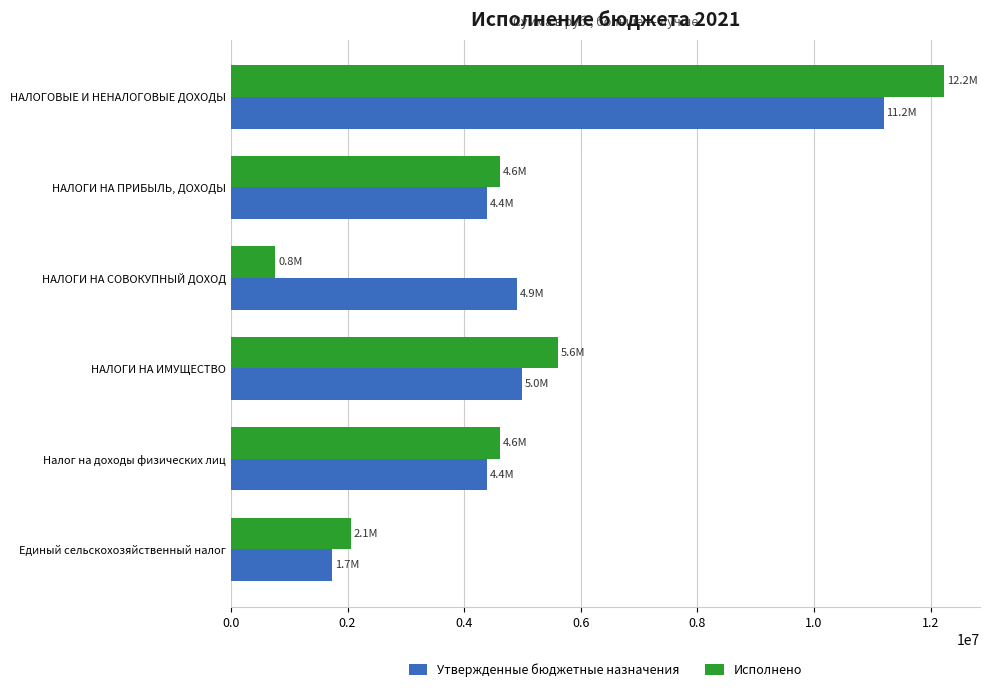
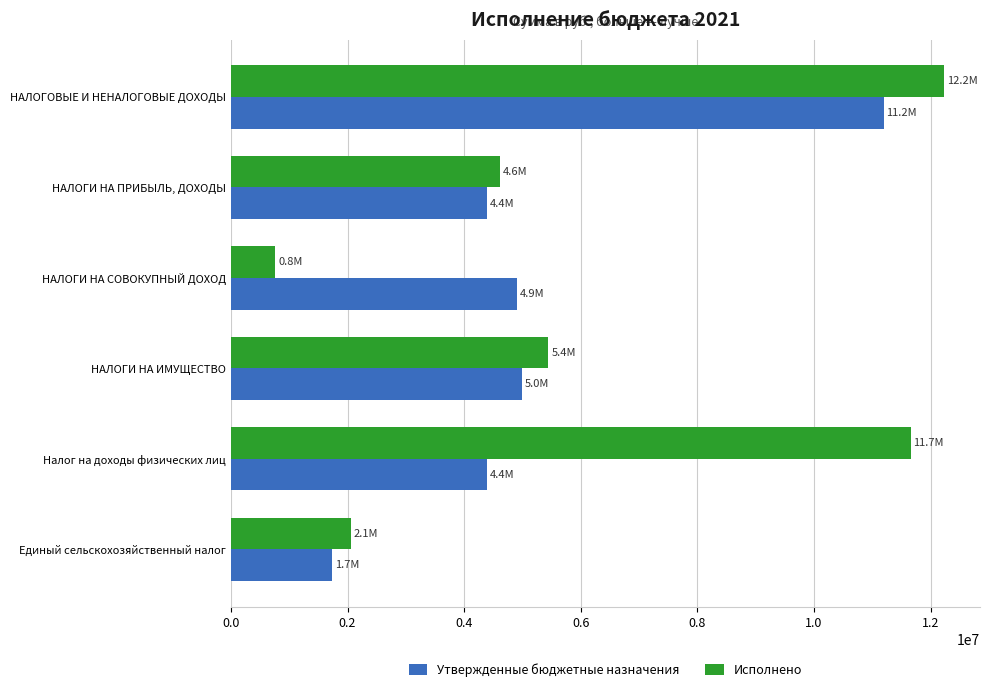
  {
    "Утвержденные бюджетные назначения": {
      "НАЛОГОВЫЕ И НЕНАЛОГОВЫЕ ДОХОДЫ": "11.2M",
      "НАЛОГИ НА ПРИБЫЛЬ, ДОХОДЫ": "4.4M",
      "НАЛОГИ НА СОВОКУПНЫЙ ДОХОД": "4.9M",
      "НАЛОГИ НА ИМУЩЕСТВО": "5.0M",
      "Налог на доходы физических лиц": "4.4M",
      "Единый сельскохозяйственный налог": "1.7M"
    },
    "Исполнено": {
      "НАЛОГОВЫЕ И НЕНАЛОГОВЫЕ ДОХОДЫ": "12.2M",
      "НАЛОГИ НА ПРИБЫЛЬ, ДОХОДЫ": "4.6M",
      "НАЛОГИ НА СОВОКУПНЫЙ ДОХОД": "0.8M",
-     "НАЛОГИ НА ИМУЩЕСТВО": "5.6M",
-     "Налог на доходы физических лиц": "4.6M",
+     "НАЛОГИ НА ИМУЩЕСТВО": "5.4M",
+     "Налог на доходы физических лиц": "11.7M",
      "Единый сельскохозяйственный налог": "2.1M"
    }
  }
